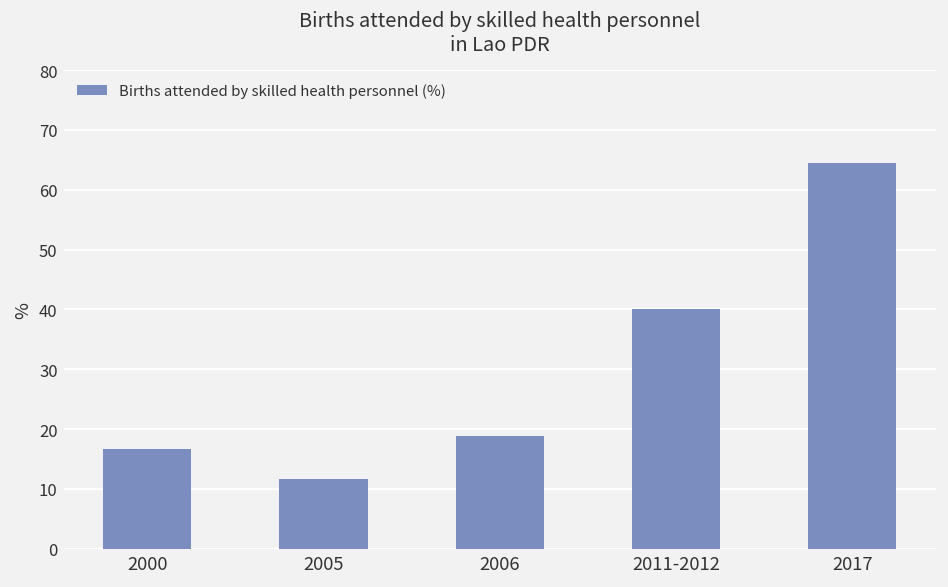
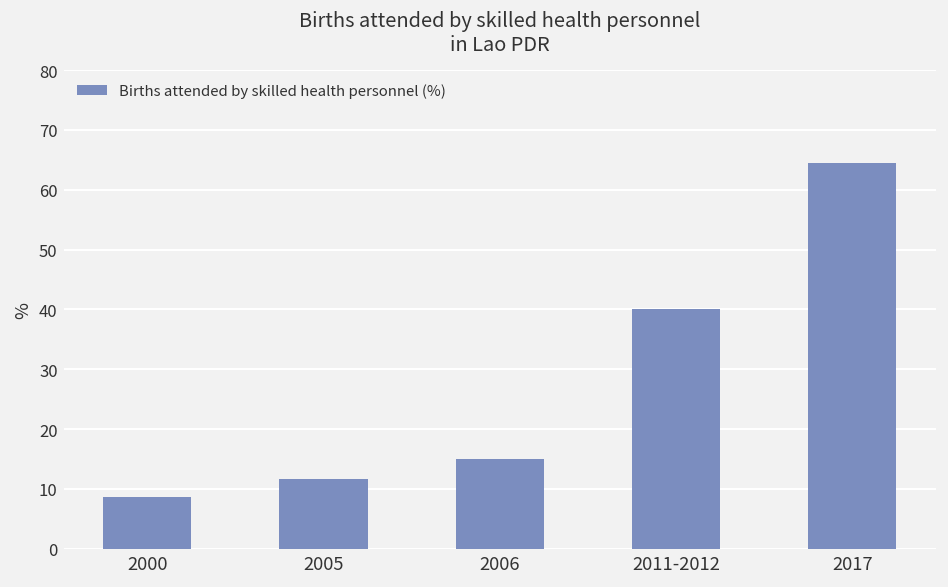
  {
-   "2000": 17,
+   "2000": 9,
    "2005": 12,
-   "2006": 19,
+   "2006": 15,
    "2011-2012": 40,
    "2017": 64
  }
